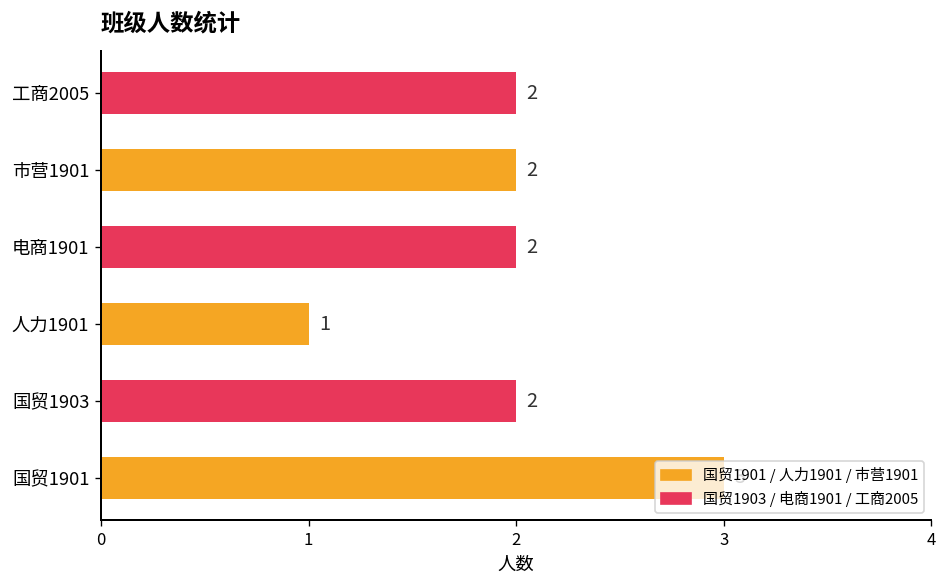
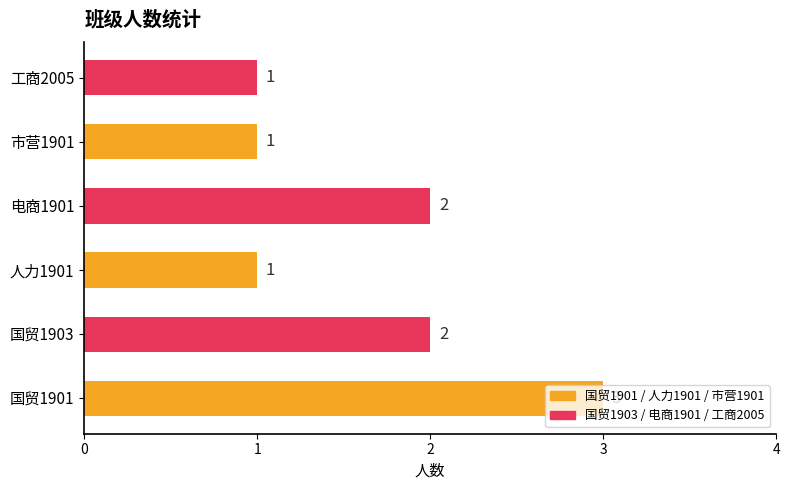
  {
-   "工商2005": 2,
-   "市营1901": 2,
+   "工商2005": 1,
+   "市营1901": 1,
    "电商1901": 2,
    "人力1901": 1,
    "国贸1903": 2
  }
